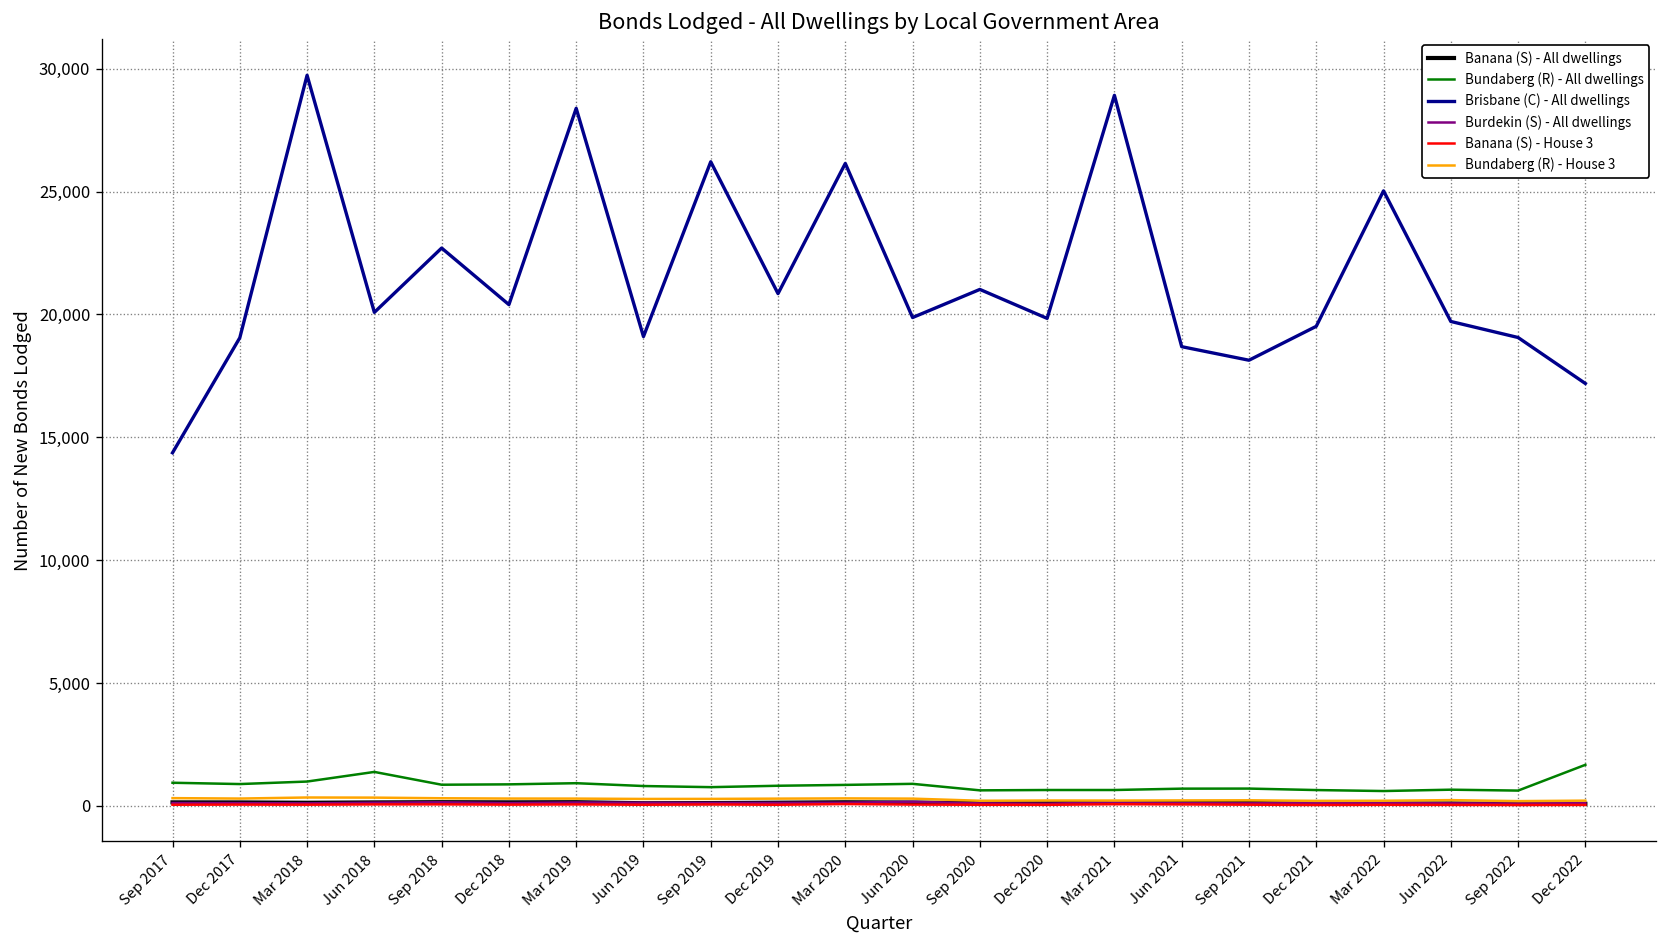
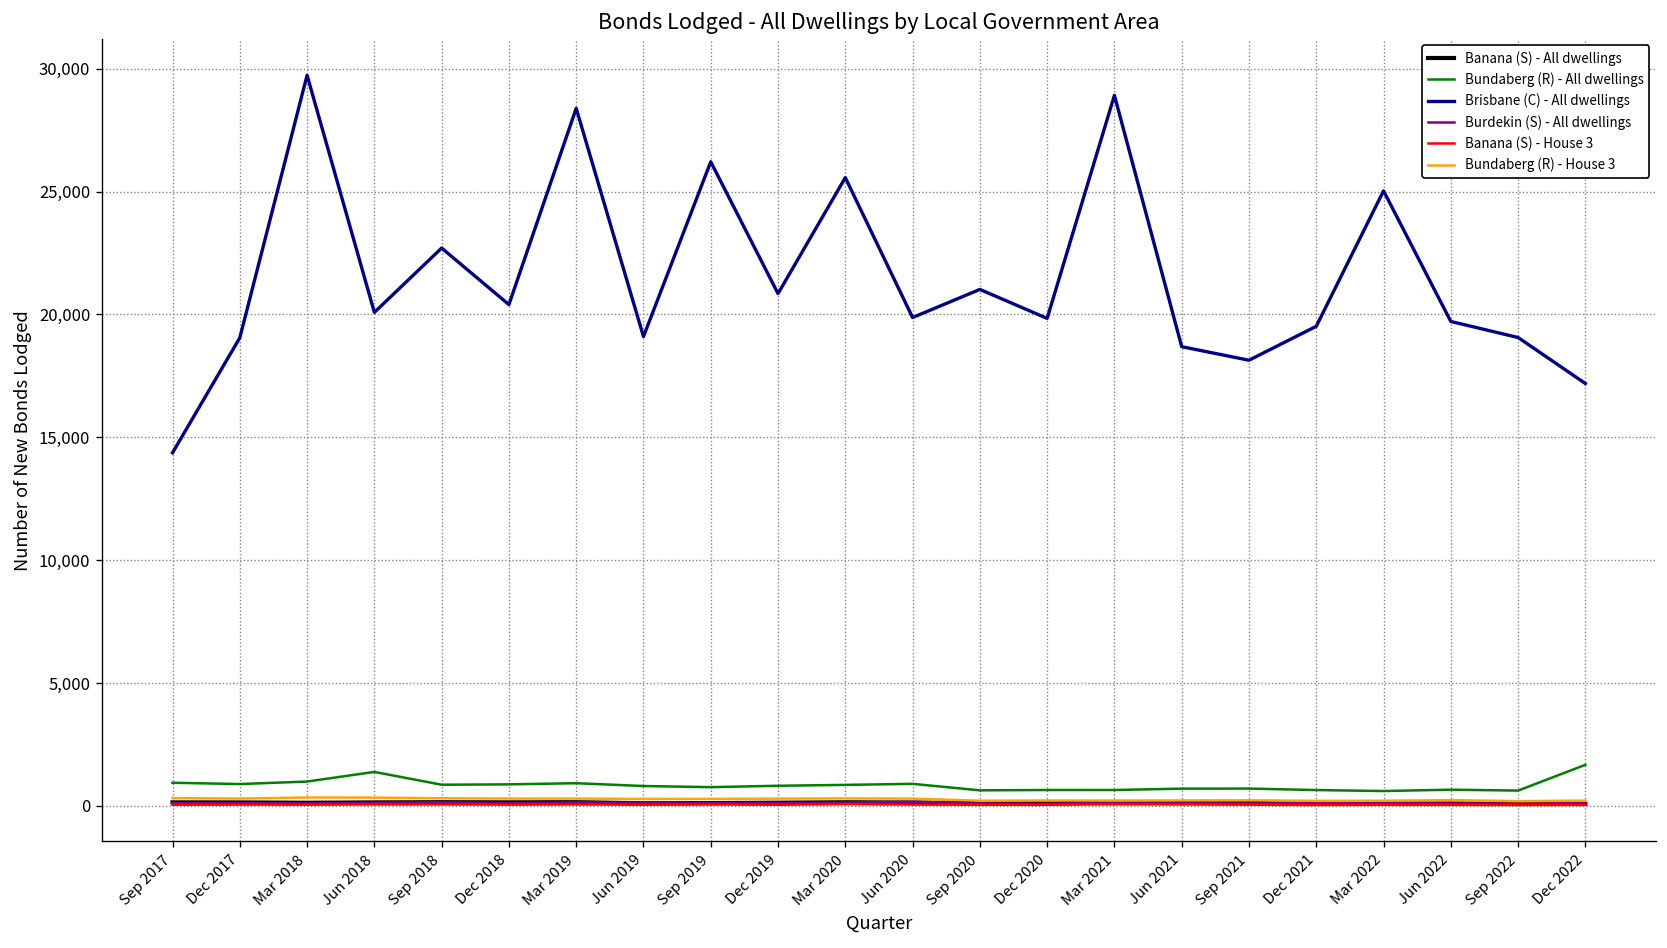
  {
    "Bundaberg (R) - All dwellings": {
      "Sep 2017": "900",
      "Dec 2017": "900",
      "Mar 2018": "1,000",
      "Jun 2018": "1,400",
      "Sep 2018": "900",
      "Dec 2018": "900",
      "Mar 2019": "900",
      "Jun 2019": "800",
      "Sep 2019": "800",
      "Dec 2019": "800",
      "Mar 2020": "900",
      "Jun 2020": "900",
      "Sep 2020": "600",
      "Dec 2020": "600",
      "Mar 2021": "600",
      "Jun 2021": "700",
      "Sep 2021": "700",
      "Dec 2021": "600",
      "Mar 2022": "600",
      "Jun 2022": "700",
      "Sep 2022": "600",
      "Dec 2022": "1,700"
    },
    "Brisbane (C) - All dwellings": {
      "Sep 2017": "14,400",
      "Dec 2017": "19,100",
      "Mar 2018": "29,700",
      "Jun 2018": "20,100",
      "Sep 2018": "22,700",
      "Dec 2018": "20,400",
      "Mar 2019": "28,400",
      "Jun 2019": "19,100",
      "Sep 2019": "26,200",
      "Dec 2019": "20,800",
-     "Mar 2020": "26,100",
+     "Mar 2020": "25,600",
      "Jun 2020": "19,900",
      "Sep 2020": "21,000",
      "Dec 2020": "19,800",
      "Mar 2021": "28,900",
      "Jun 2021": "18,700",
      "Sep 2021": "18,100",
      "Dec 2021": "19,500",
      "Mar 2022": "25,000",
      "Jun 2022": "19,700",
      "Sep 2022": "19,100",
      "Dec 2022": "17,200"
    },
    "Bundaberg (R) - House 3": {
      "Sep 2017": "300",
      "Dec 2017": "300",
      "Mar 2018": "300",
      "Jun 2018": "300",
      "Sep 2018": "300",
      "Dec 2018": "300",
      "Mar 2019": "300",
      "Jun 2019": "300",
      "Sep 2019": "300",
      "Dec 2019": "300",
      "Mar 2020": "300",
      "Jun 2020": "300",
      "Jun 2022": "200"
    }
  }
